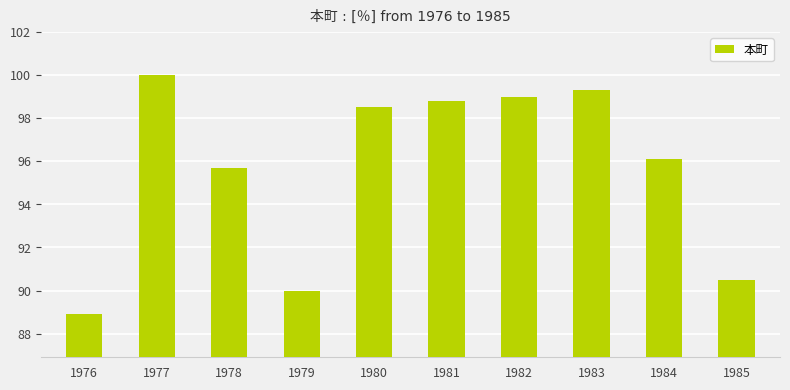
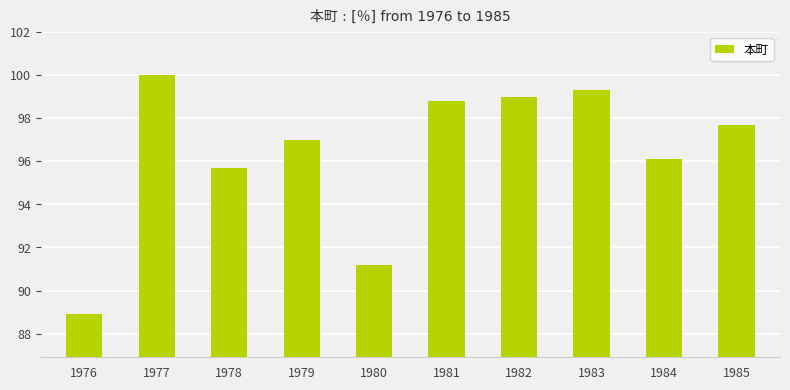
  {
    "1976": 88.9,
    "1977": 100.0,
    "1978": 95.7,
-   "1979": 90,
-   "1980": 98.5,
+   "1979": 97,
+   "1980": 91.2,
    "1981": 98.8,
    "1982": 99.0,
    "1983": 99.3,
    "1984": 96.1,
-   "1985": 90.5
+   "1985": 97.7
  }
